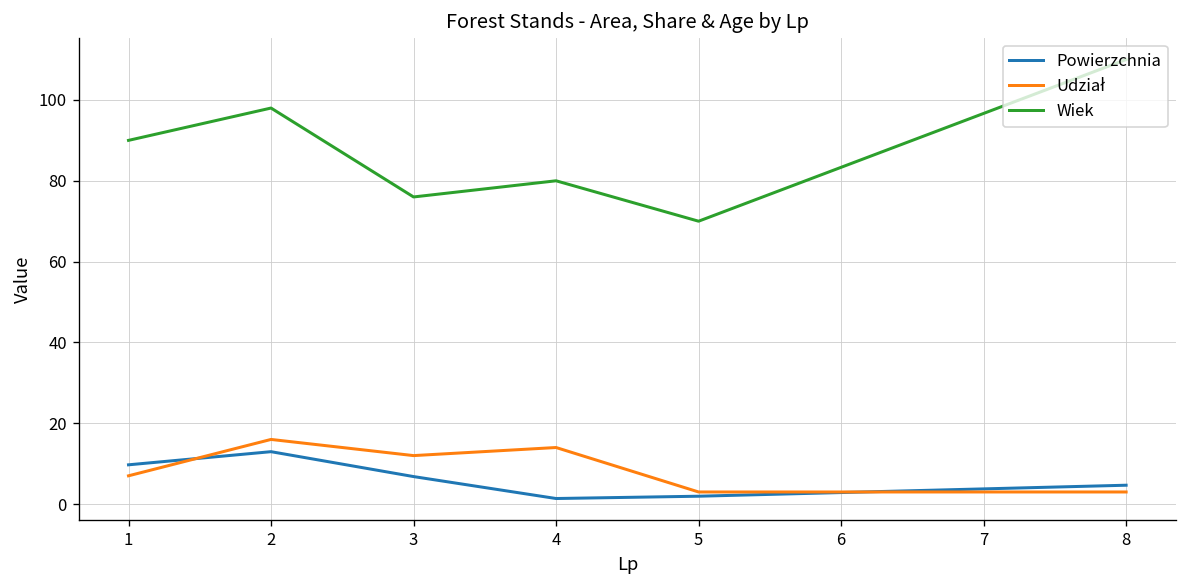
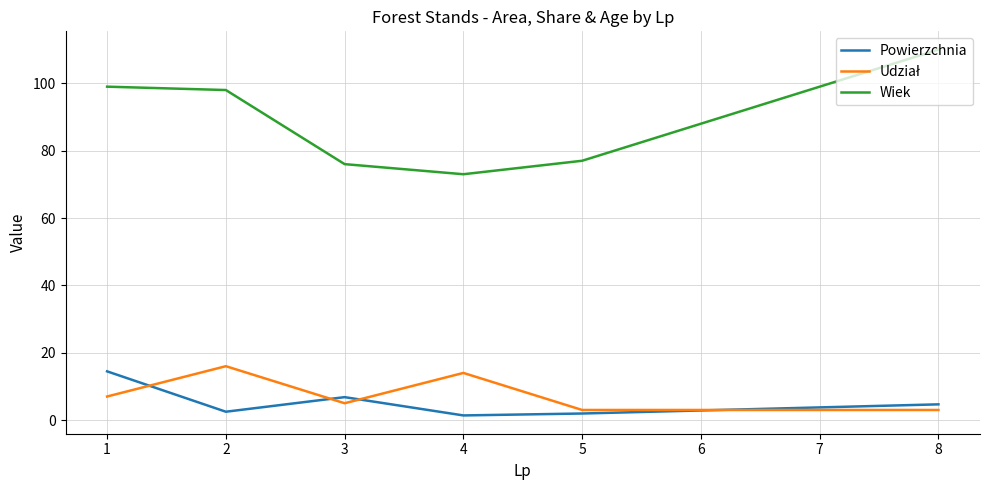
  {
    "Powierzchnia": {
-     "1": 10,
-     "2": 13,
+     "1": 14,
+     "2": 2,
      "3": 7,
      "4": 1,
      "5": 2,
      "8": 5
    },
    "Udział": {
      "1": 7,
      "2": 16,
-     "3": 12,
+     "3": 5,
      "4": 14,
      "5": 3,
      "8": 3
    },
    "Wiek": {
-     "1": 90,
+     "1": 99,
      "2": 98,
      "3": 76,
-     "4": 80,
-     "5": 70
+     "4": 73,
+     "5": 77
    }
  }
